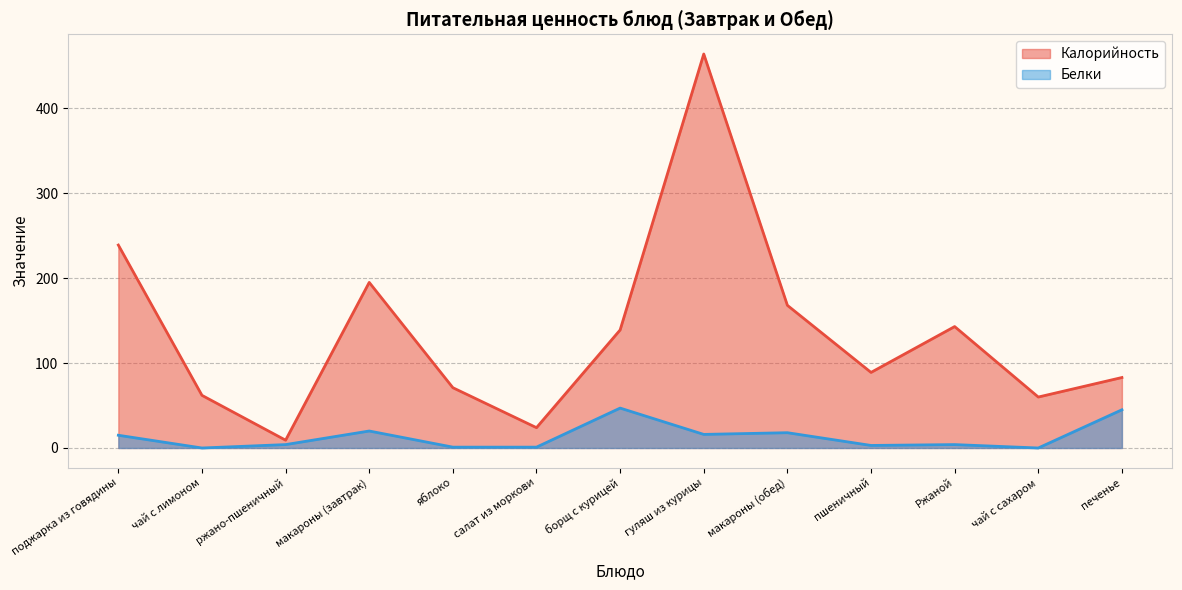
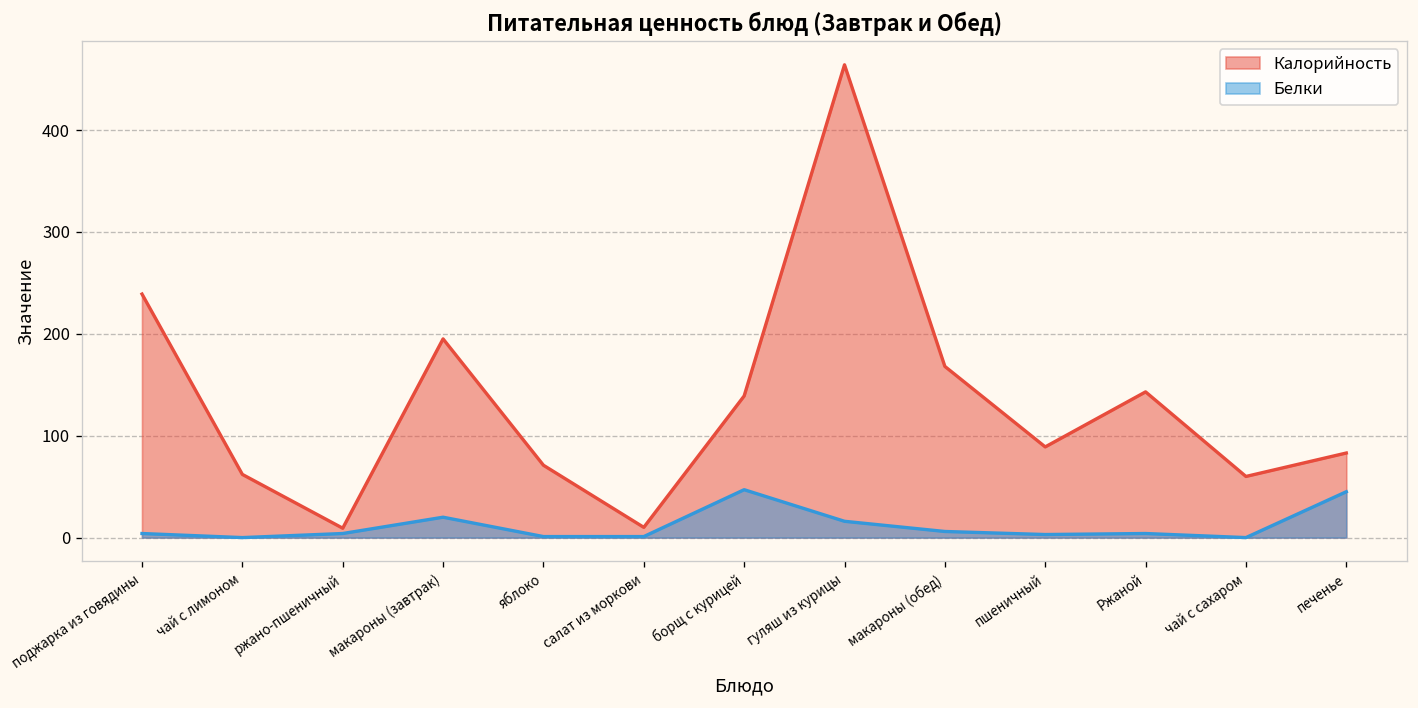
  {
    "Калорийность": {
      "поджарка из говядины": 240,
      "чай с лимоном": 60,
      "ржано-пшеничный": 10,
      "макароны (завтрак)": 200,
      "яблоко": 70,
-     "салат из моркови": 20,
+     "салат из моркови": 10,
      "борщ с курицей": 140,
      "гуляш из курицы": 460,
      "макароны (обед)": 170,
      "пшеничный": 90,
      "Ржаной": 140,
      "чай с сахаром": 60,
      "печенье": 80
    },
    "Белки": {
-     "поджарка из говядины": 20,
+     "поджарка из говядины": 0,
      "чай с лимоном": 0,
      "ржано-пшеничный": 0,
      "макароны (завтрак)": 20,
      "яблоко": 0,
      "салат из моркови": 0,
      "борщ с курицей": 50,
      "гуляш из курицы": 20,
-     "макароны (обед)": 20,
+     "макароны (обед)": 10,
      "пшеничный": 0,
      "Ржаной": 0,
      "чай с сахаром": 0,
      "печенье": 50
    }
  }
